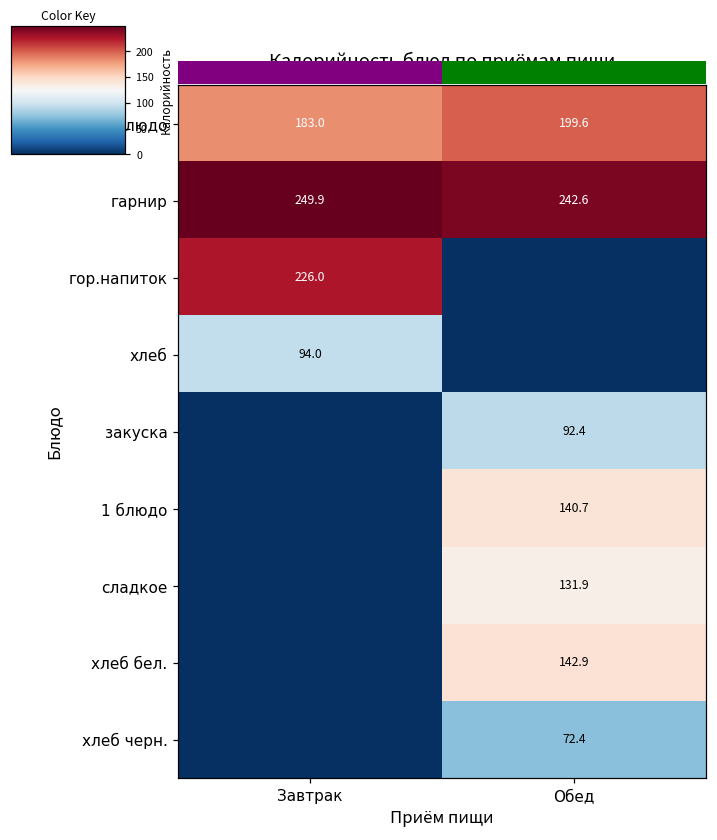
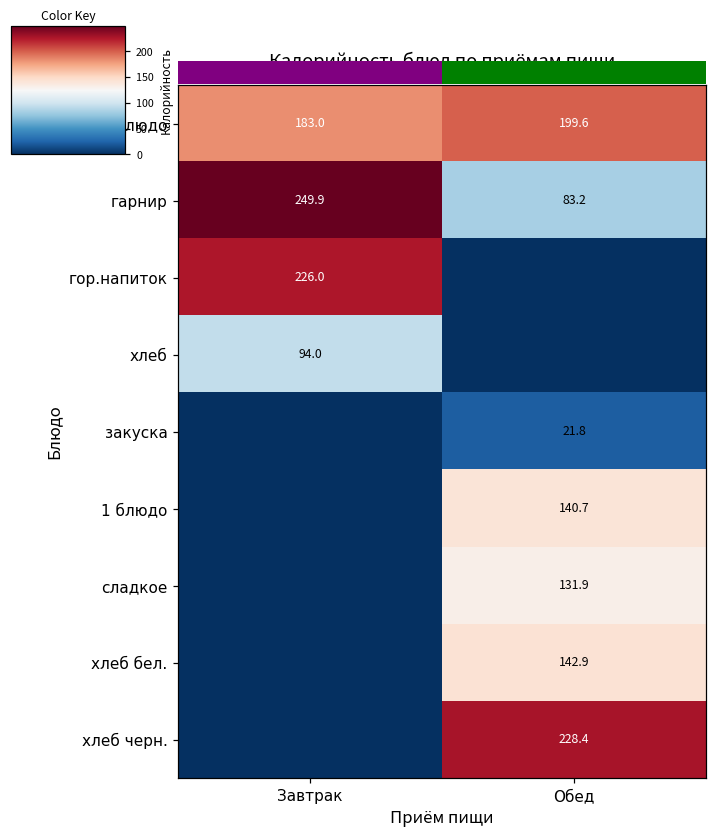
  {
    "Калорийность блюд по приёмам пищи": {
      "гарнир": {
        "Завтрак": 249.9,
-       "Обед": 242.6
+       "Обед": 83.2
      },
      "гор.напиток": {
        "Завтрак": 226.0
      },
      "хлеб": {
        "Завтрак": 94.0
      },
      "закуска": {
-       "Обед": 92.4
+       "Обед": 21.8
      },
      "1 блюдо": {
        "Обед": 140.7
      },
      "сладкое": {
        "Обед": 131.9
      },
      "хлеб бел.": {
        "Обед": 142.9
      },
      "хлеб черн.": {
-       "Обед": 72.4
+       "Обед": 228.4
      }
    }
  }
